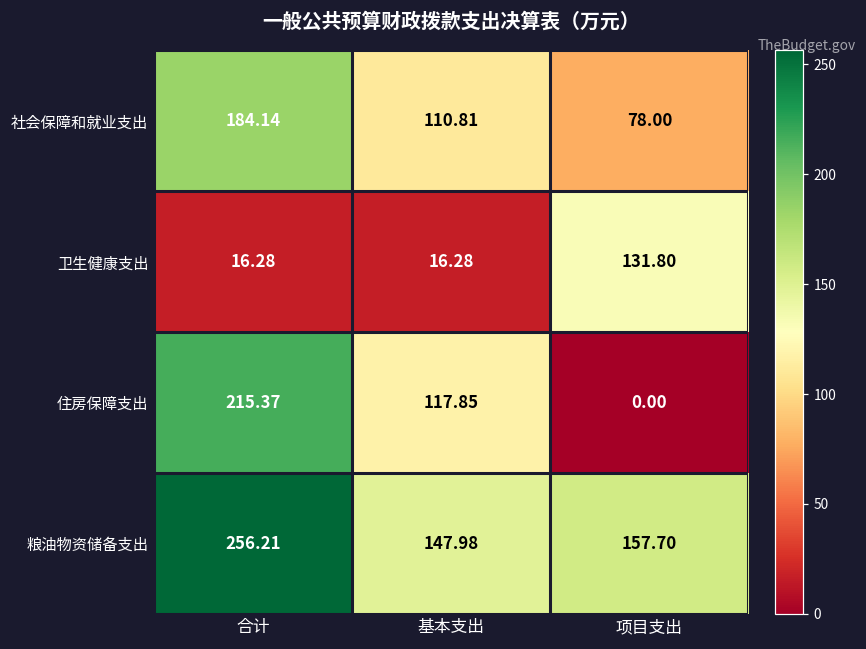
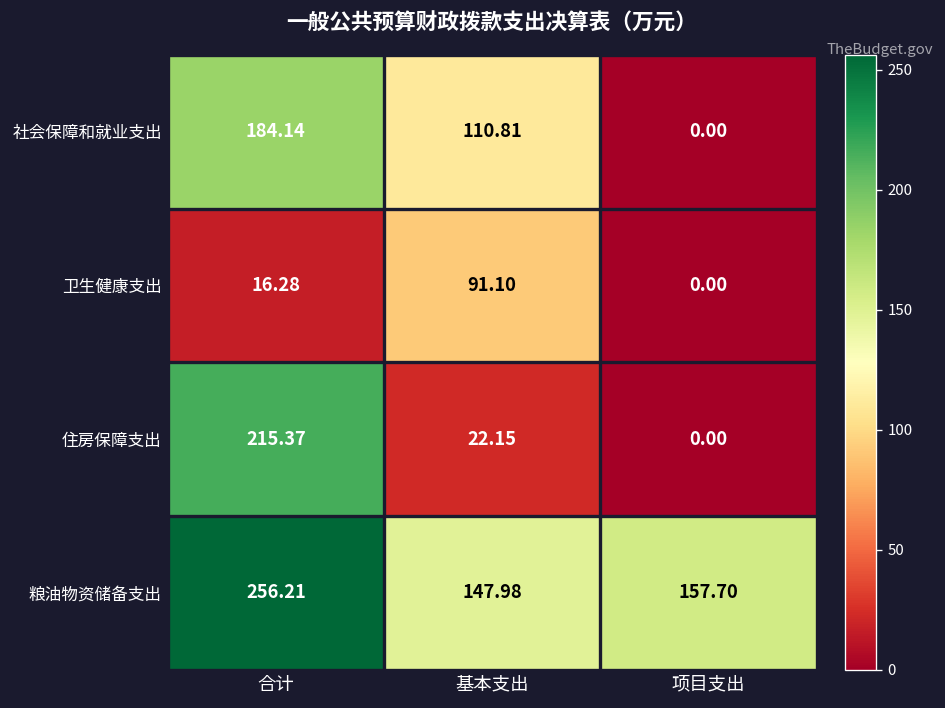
  {
    "社会保障和就业支出": {
      "合计": 184.14,
      "基本支出": 110.81,
-     "项目支出": 78.00
+     "项目支出": 0.00
    },
    "卫生健康支出": {
      "合计": 16.28,
-     "基本支出": 16.28,
-     "项目支出": 131.80
+     "基本支出": 91.10,
+     "项目支出": 0.00
    },
    "住房保障支出": {
      "合计": 215.37,
-     "基本支出": 117.85,
+     "基本支出": 22.15,
      "项目支出": 0.00
    },
    "粮油物资储备支出": {
      "合计": 256.21,
      "基本支出": 147.98,
      "项目支出": 157.70
    }
  }
